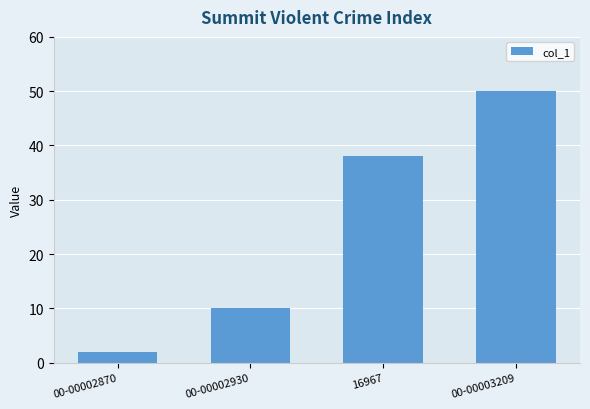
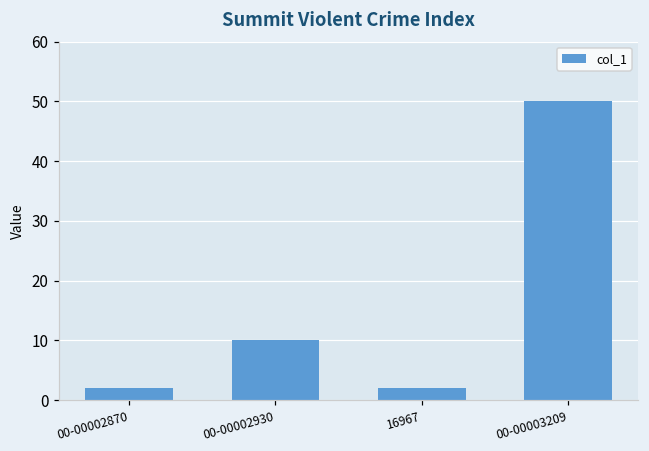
  {
    "00-00002870": 2,
    "00-00002930": 10,
-   "16967": 38,
+   "16967": 2,
    "00-00003209": 50
  }
